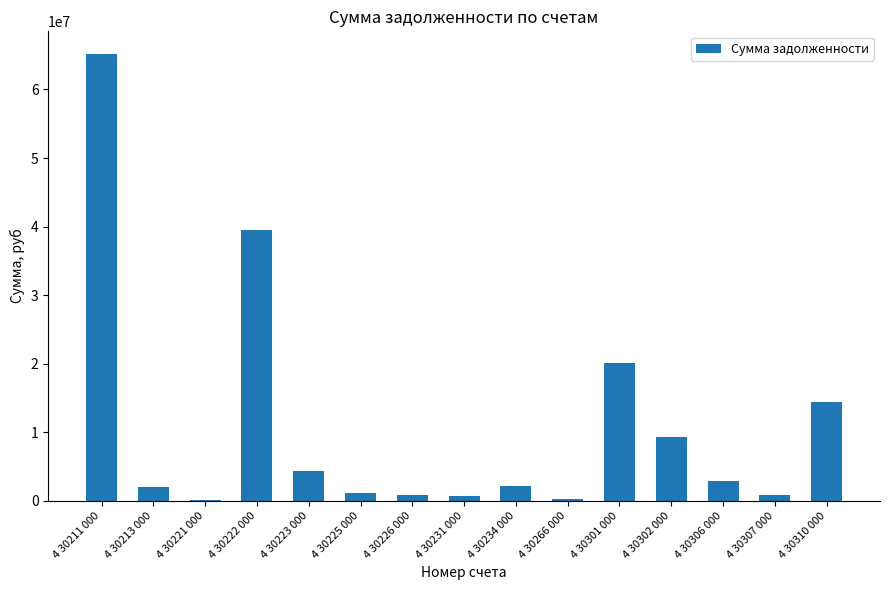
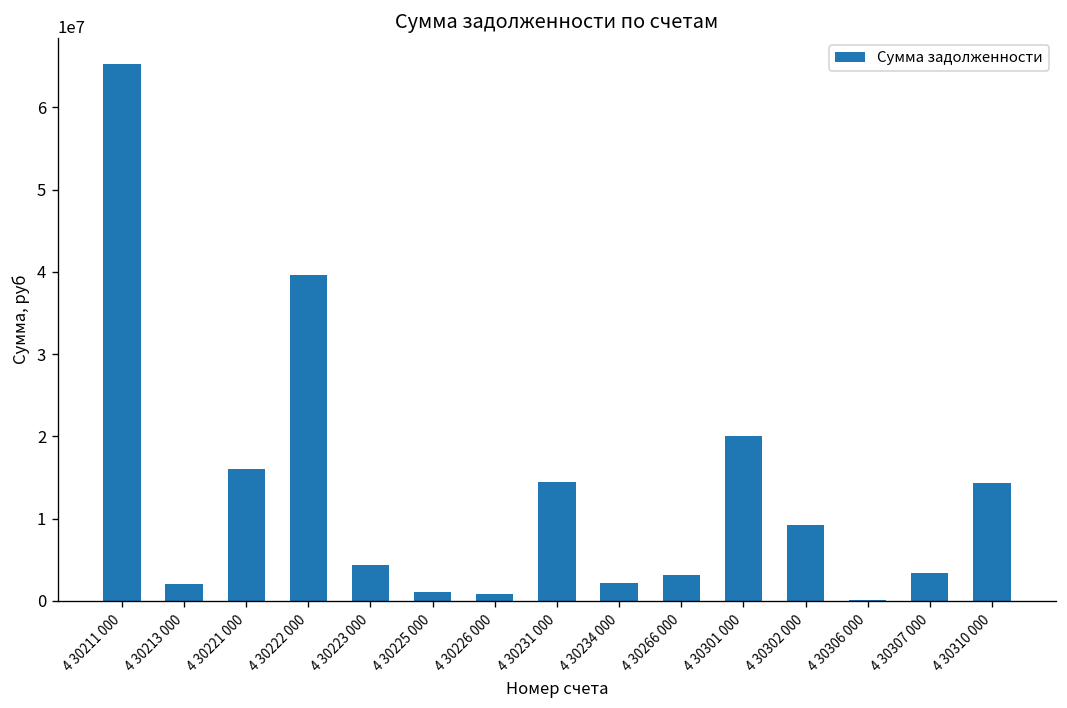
  {
    "4 30211 000": 65000000,
    "4 30213 000": 2000000,
-   "4 30221 000": 0,
+   "4 30221 000": 16000000,
    "4 30222 000": 40000000,
    "4 30223 000": 4000000,
    "4 30225 000": 1000000,
    "4 30226 000": 1000000,
-   "4 30231 000": 1000000,
+   "4 30231 000": 14000000,
    "4 30234 000": 2000000,
-   "4 30266 000": 0,
+   "4 30266 000": 3000000,
    "4 30301 000": 20000000,
    "4 30302 000": 9000000,
-   "4 30306 000": 3000000,
-   "4 30307 000": 1000000,
+   "4 30306 000": 0,
+   "4 30307 000": 3000000,
    "4 30310 000": 14000000
  }
